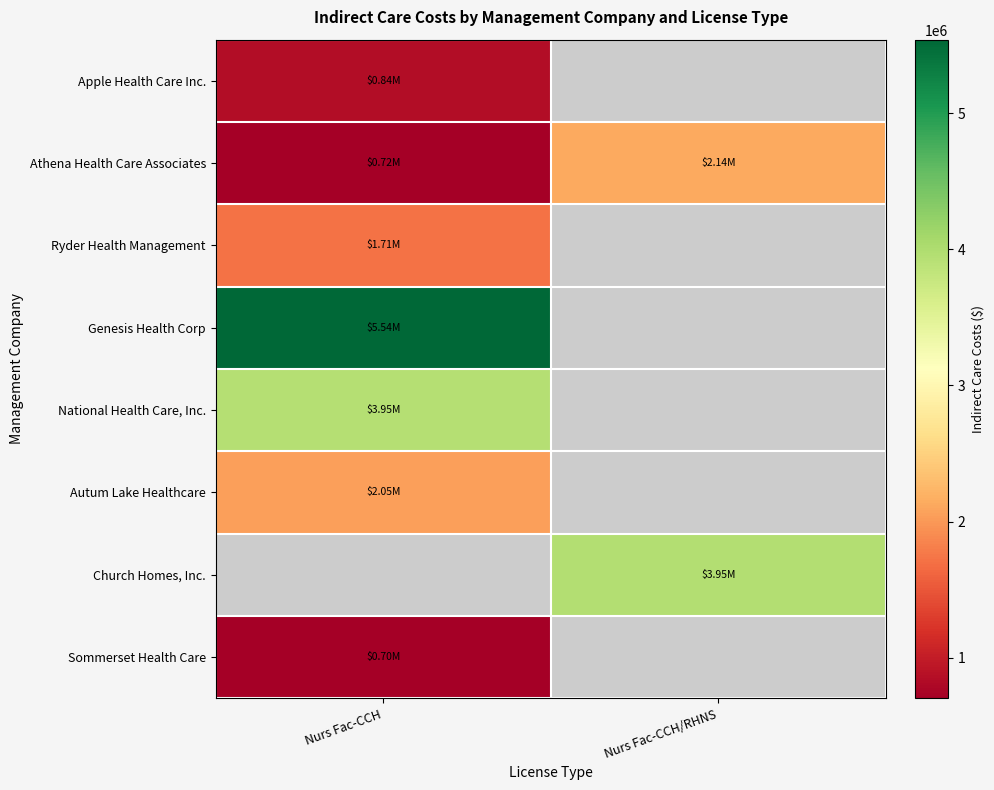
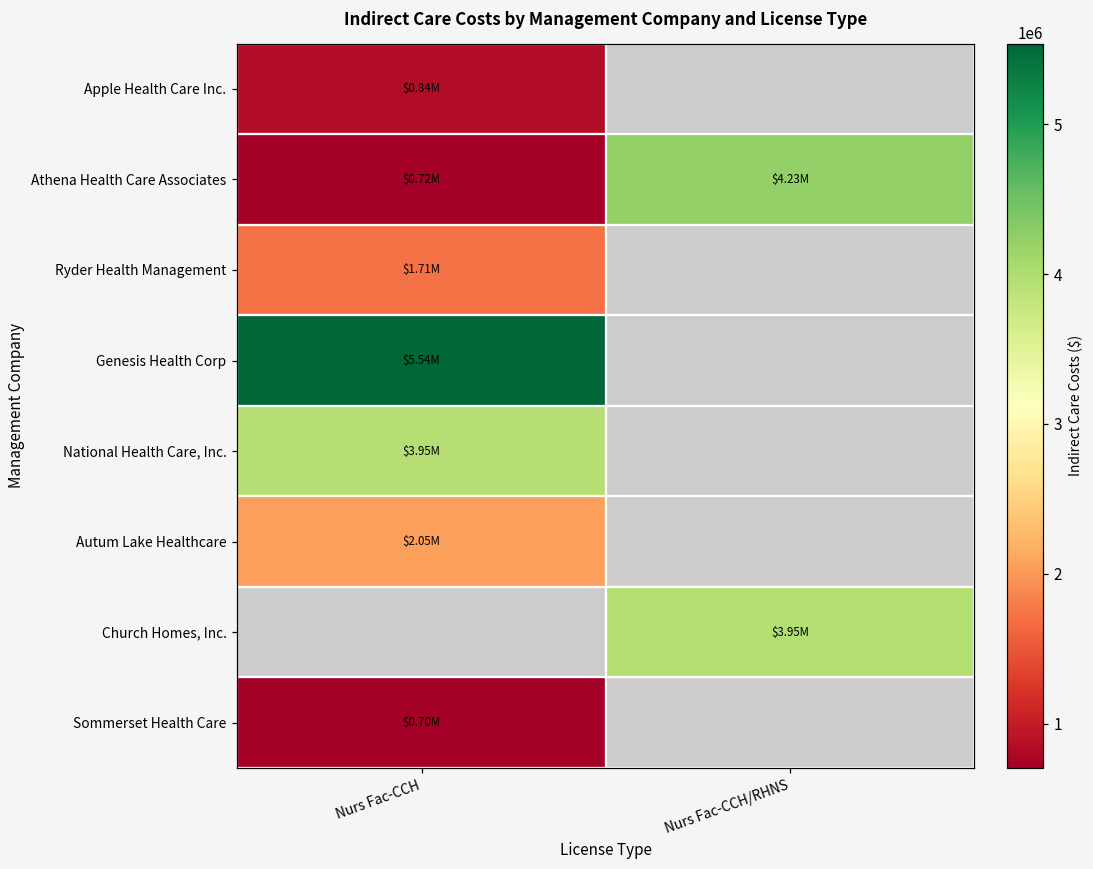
  {
    "Apple Health Care Inc.": {
      "Nurs Fac-CCH": "$0.84M"
    },
    "Athena Health Care Associates": {
      "Nurs Fac-CCH": "$0.72M",
-     "Nurs Fac-CCH/RHNS": "$2.14M"
+     "Nurs Fac-CCH/RHNS": "$4.23M"
    },
    "Ryder Health Management": {
      "Nurs Fac-CCH": "$1.71M"
    },
    "Genesis Health Corp": {
      "Nurs Fac-CCH": "$5.54M"
    },
    "National Health Care, Inc.": {
      "Nurs Fac-CCH": "$3.95M"
    },
    "Autum Lake Healthcare": {
      "Nurs Fac-CCH": "$2.05M"
    },
    "Church Homes, Inc.": {
      "Nurs Fac-CCH/RHNS": "$3.95M"
    },
    "Sommerset Health Care": {
      "Nurs Fac-CCH": "$0.70M"
    }
  }
